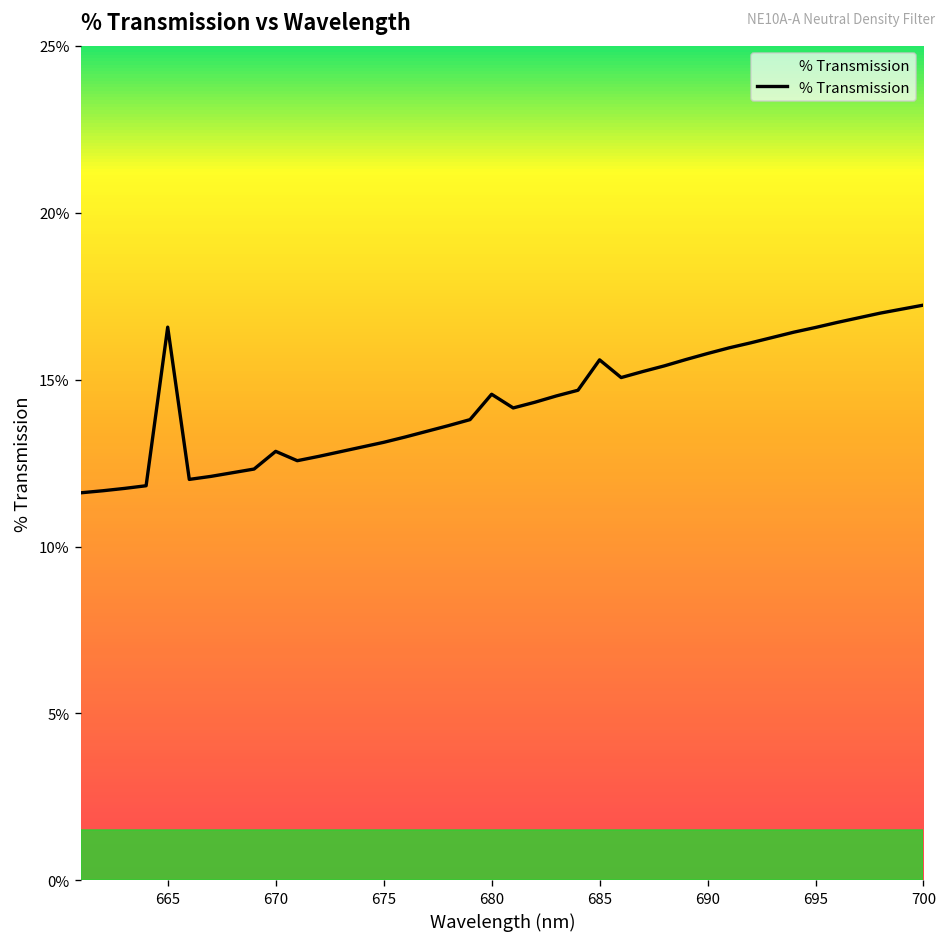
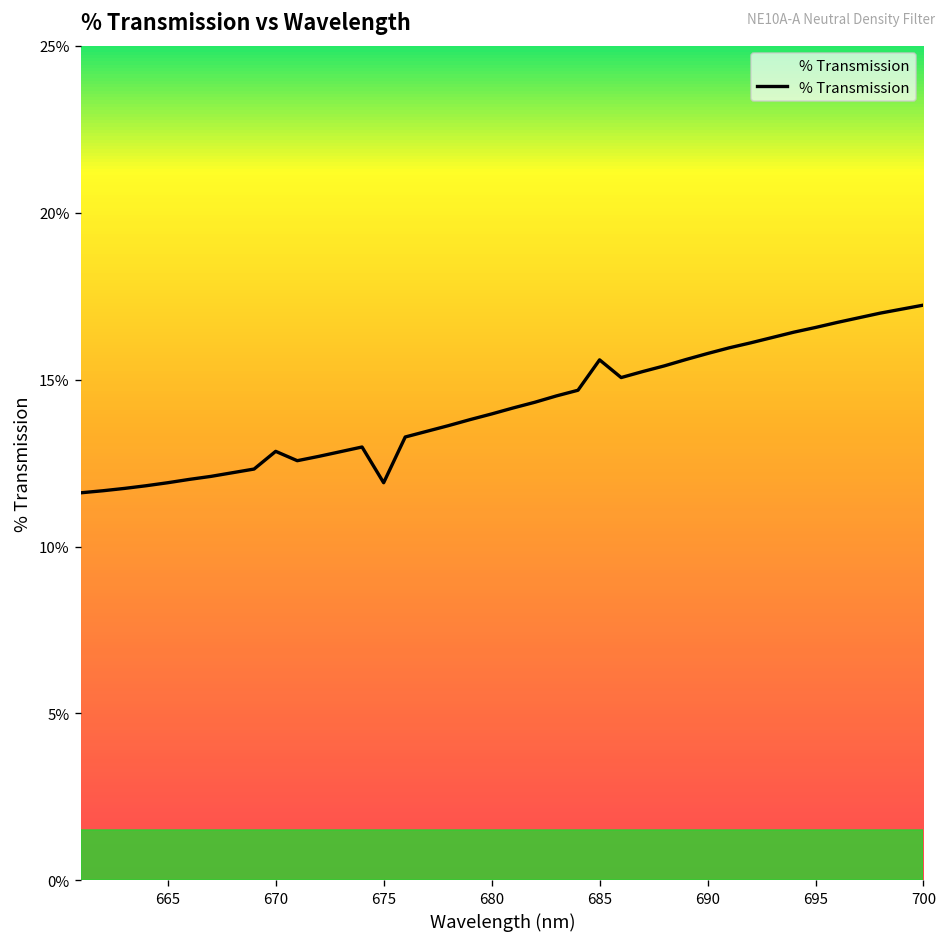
  {
-   "665": "16.6%",
+   "665": "11.9%",
    "670": "12.9%",
-   "675": "13.1%",
-   "680": "14.6%",
+   "675": "11.9%",
+   "680": "14.0%",
    "685": "15.6%",
    "690": "15.8%",
    "695": "16.6%",
    "700": "17.2%"
  }
